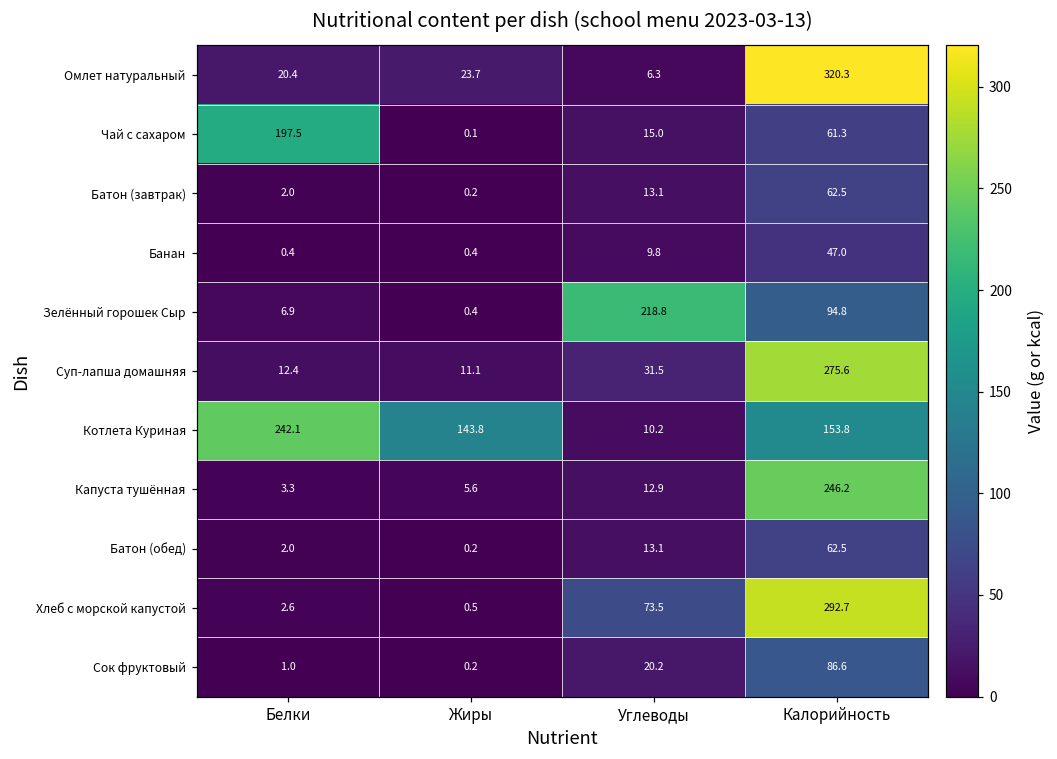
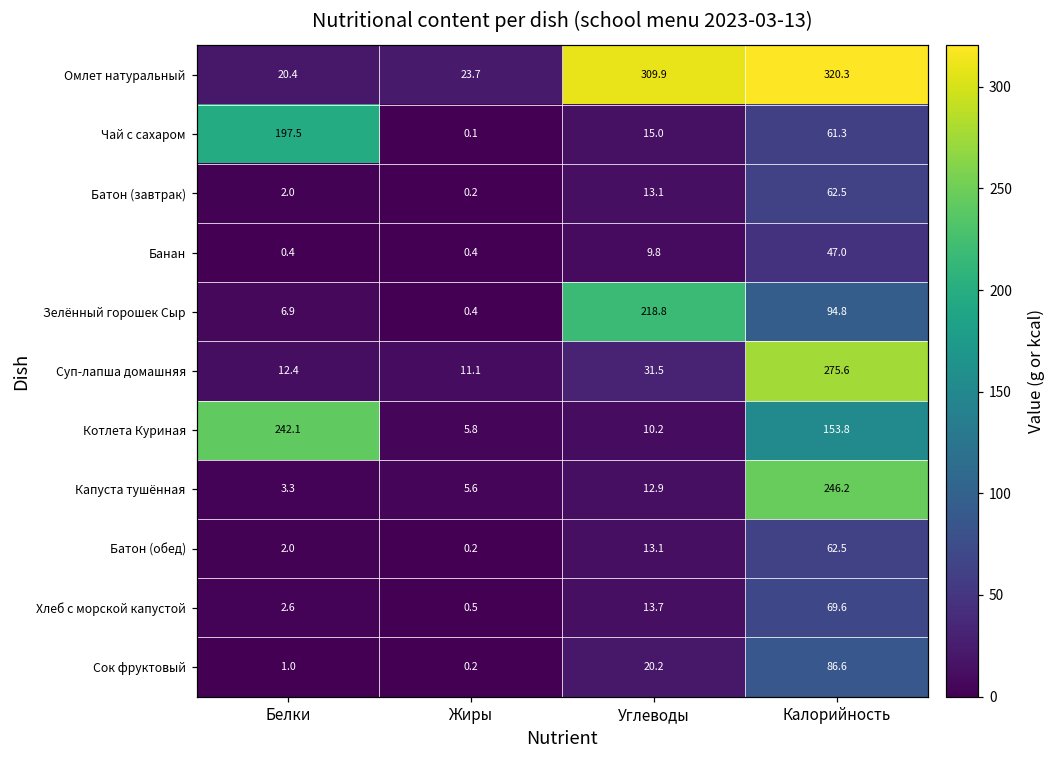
  {
    "Омлет натуральный": {
      "Белки": 20.4,
      "Жиры": 23.7,
-     "Углеводы": 6.3,
+     "Углеводы": 309.9,
      "Калорийность": 320.3
    },
    "Чай с сахаром": {
      "Белки": 197.5,
      "Жиры": 0.1,
      "Углеводы": 15.0,
      "Калорийность": 61.3
    },
    "Батон (завтрак)": {
      "Белки": 2.0,
      "Жиры": 0.2,
      "Углеводы": 13.1,
      "Калорийность": 62.5
    },
    "Банан": {
      "Белки": 0.4,
      "Жиры": 0.4,
      "Углеводы": 9.8,
      "Калорийность": 47.0
    },
    "Зелённый горошек Сыр": {
      "Белки": 6.9,
      "Жиры": 0.4,
      "Углеводы": 218.8,
      "Калорийность": 94.8
    },
    "Суп-лапша домашняя": {
      "Белки": 12.4,
      "Жиры": 11.1,
      "Углеводы": 31.5,
      "Калорийность": 275.6
    },
    "Котлета Куриная": {
      "Белки": 242.1,
-     "Жиры": 143.8,
+     "Жиры": 5.8,
      "Углеводы": 10.2,
      "Калорийность": 153.8
    },
    "Капуста тушённая": {
      "Белки": 3.3,
      "Жиры": 5.6,
      "Углеводы": 12.9,
      "Калорийность": 246.2
    },
    "Батон (обед)": {
      "Белки": 2.0,
      "Жиры": 0.2,
      "Углеводы": 13.1,
      "Калорийность": 62.5
    },
    "Хлеб с морской капустой": {
      "Белки": 2.6,
      "Жиры": 0.5,
-     "Углеводы": 73.5,
-     "Калорийность": 292.7
+     "Углеводы": 13.7,
+     "Калорийность": 69.6
    },
    "Сок фруктовый": {
      "Белки": 1.0,
      "Жиры": 0.2,
      "Углеводы": 20.2,
      "Калорийность": 86.6
    }
  }
